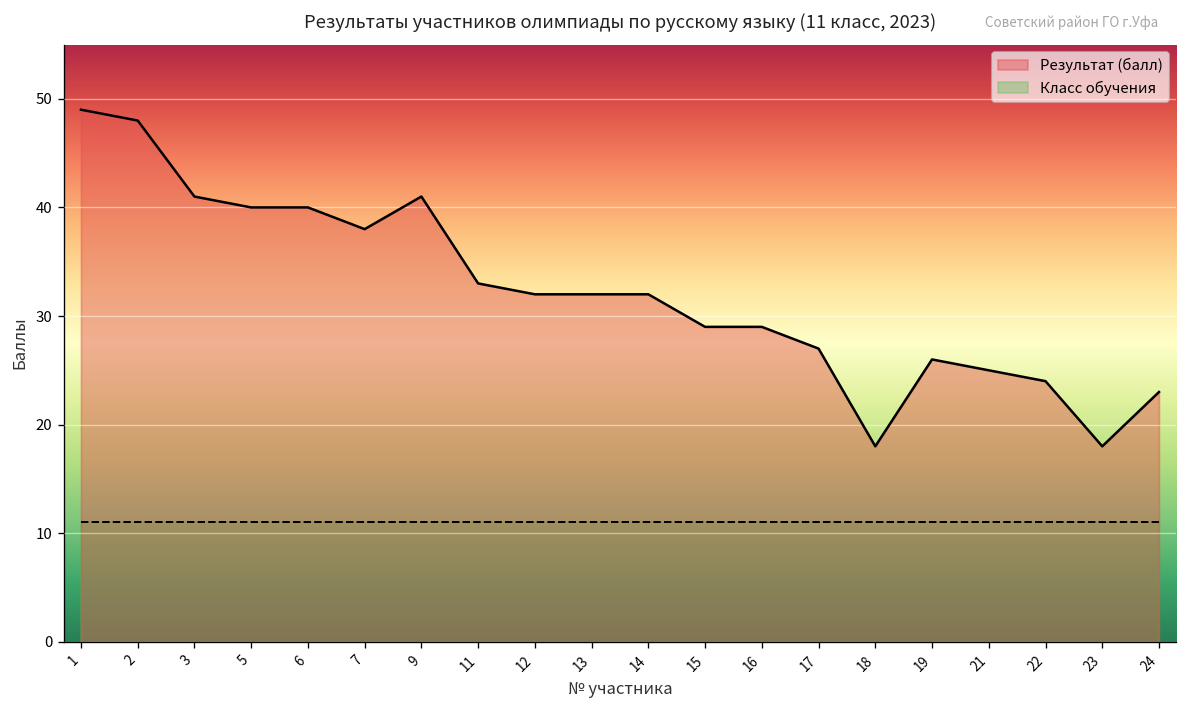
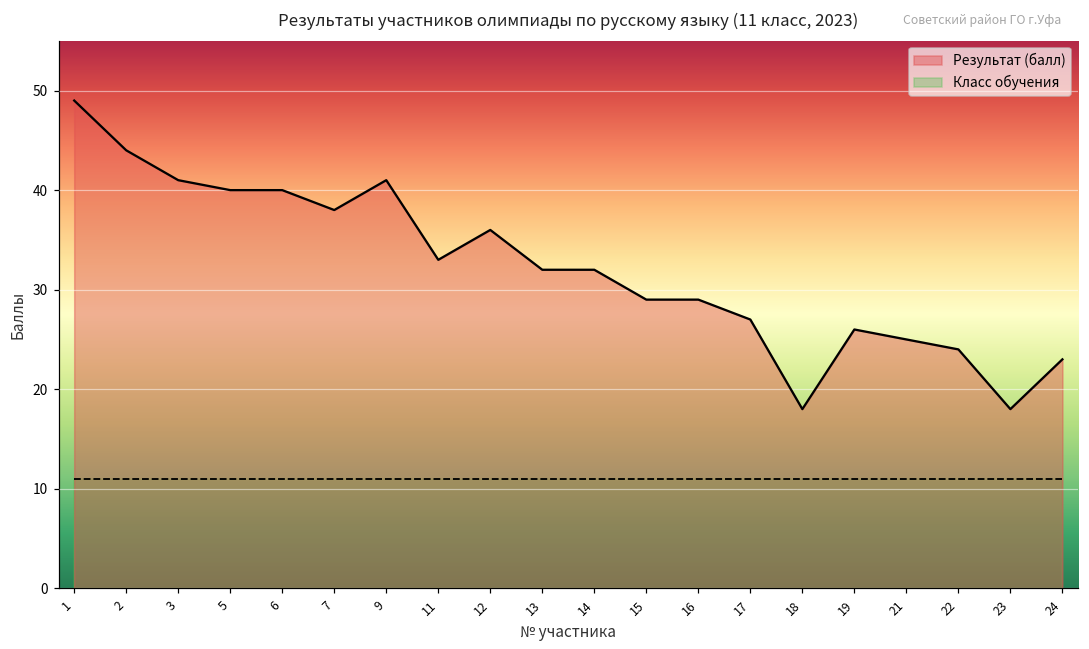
  {
    "Результат (балл)": {
      "1": 49,
-     "2": 48,
+     "2": 44,
      "3": 41,
      "5": 40,
      "6": 40,
      "7": 38,
      "9": 41,
      "11": 33,
-     "12": 32,
+     "12": 36,
      "13": 32,
      "14": 32,
      "15": 29,
      "16": 29,
      "17": 27,
      "18": 18,
      "19": 26,
      "21": 25,
      "22": 24,
      "23": 18,
      "24": 23
    },
    "Класс обучения": {
      "1": 11,
      "2": 11,
      "3": 11,
      "5": 11,
      "6": 11,
      "7": 11,
      "9": 11,
      "11": 11,
      "12": 11,
      "13": 11,
      "14": 11,
      "15": 11,
      "16": 11,
      "17": 11,
      "18": 11,
      "19": 11,
      "21": 11,
      "22": 11,
      "23": 11,
      "24": 11
    }
  }
